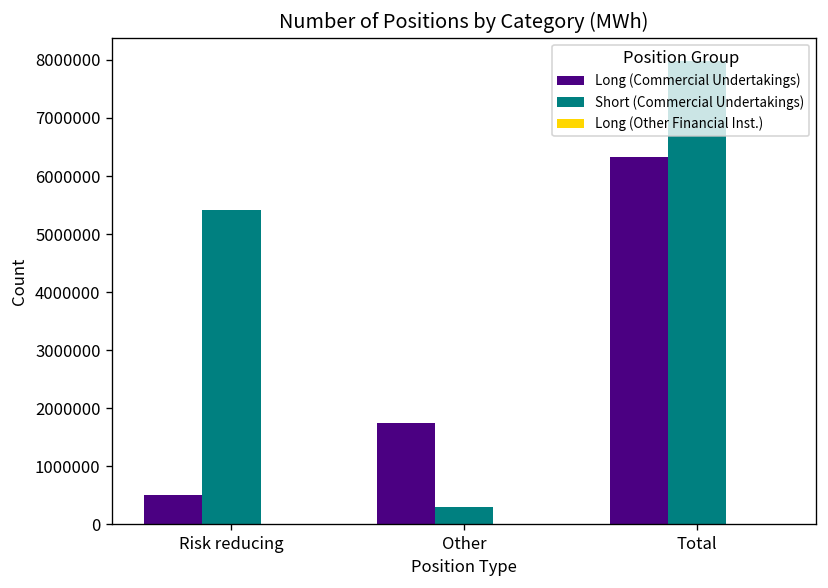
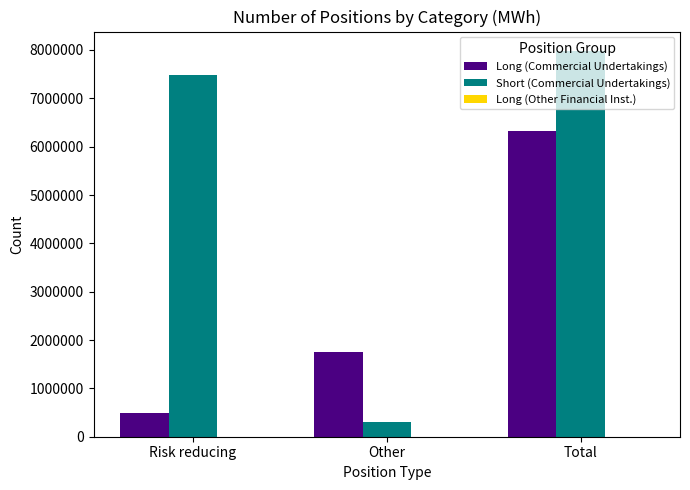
  {
    "Long (Commercial Undertakings)": {
      "Risk reducing": 500000,
      "Other": 1700000,
      "Total": 6300000
    },
    "Short (Commercial Undertakings)": {
-     "Risk reducing": 5400000,
+     "Risk reducing": 7500000,
      "Other": 300000
    },
    "Long (Other Financial Inst.)": {
      "Risk reducing": 0,
      "Other": 0,
      "Total": 0
    }
  }
